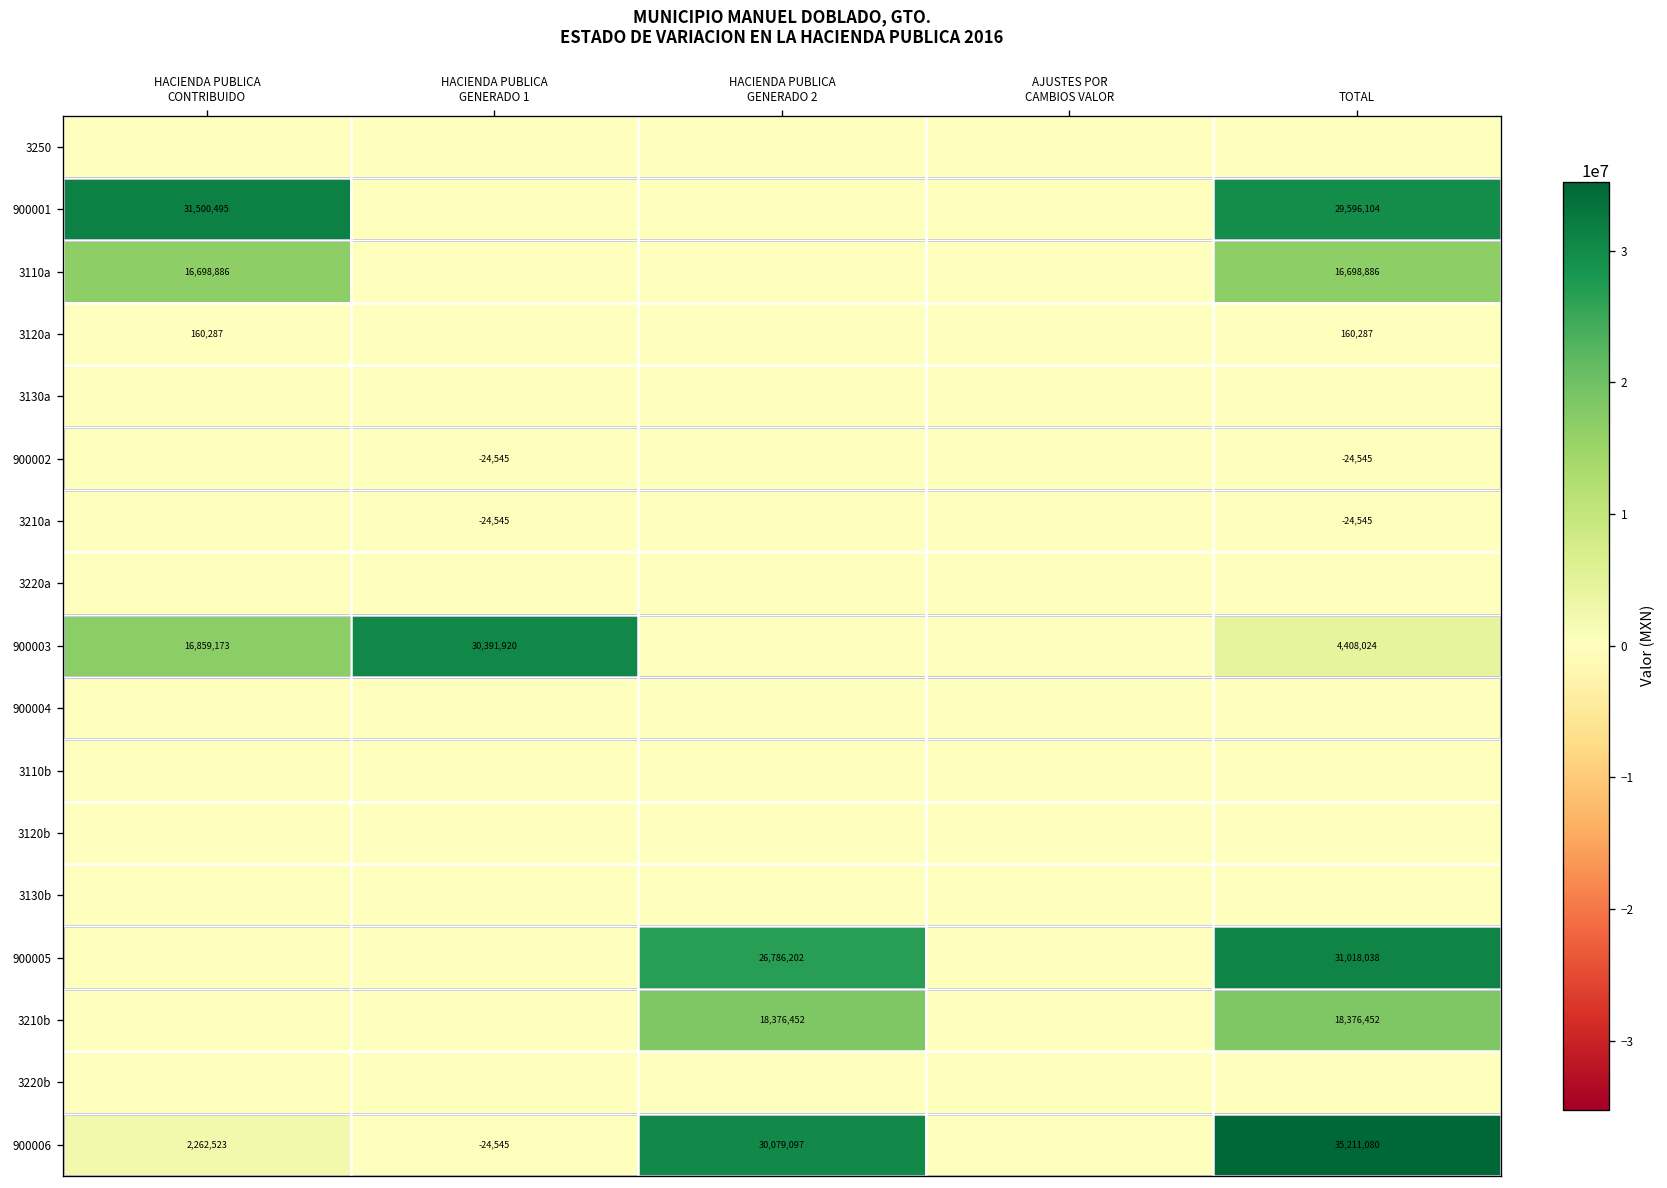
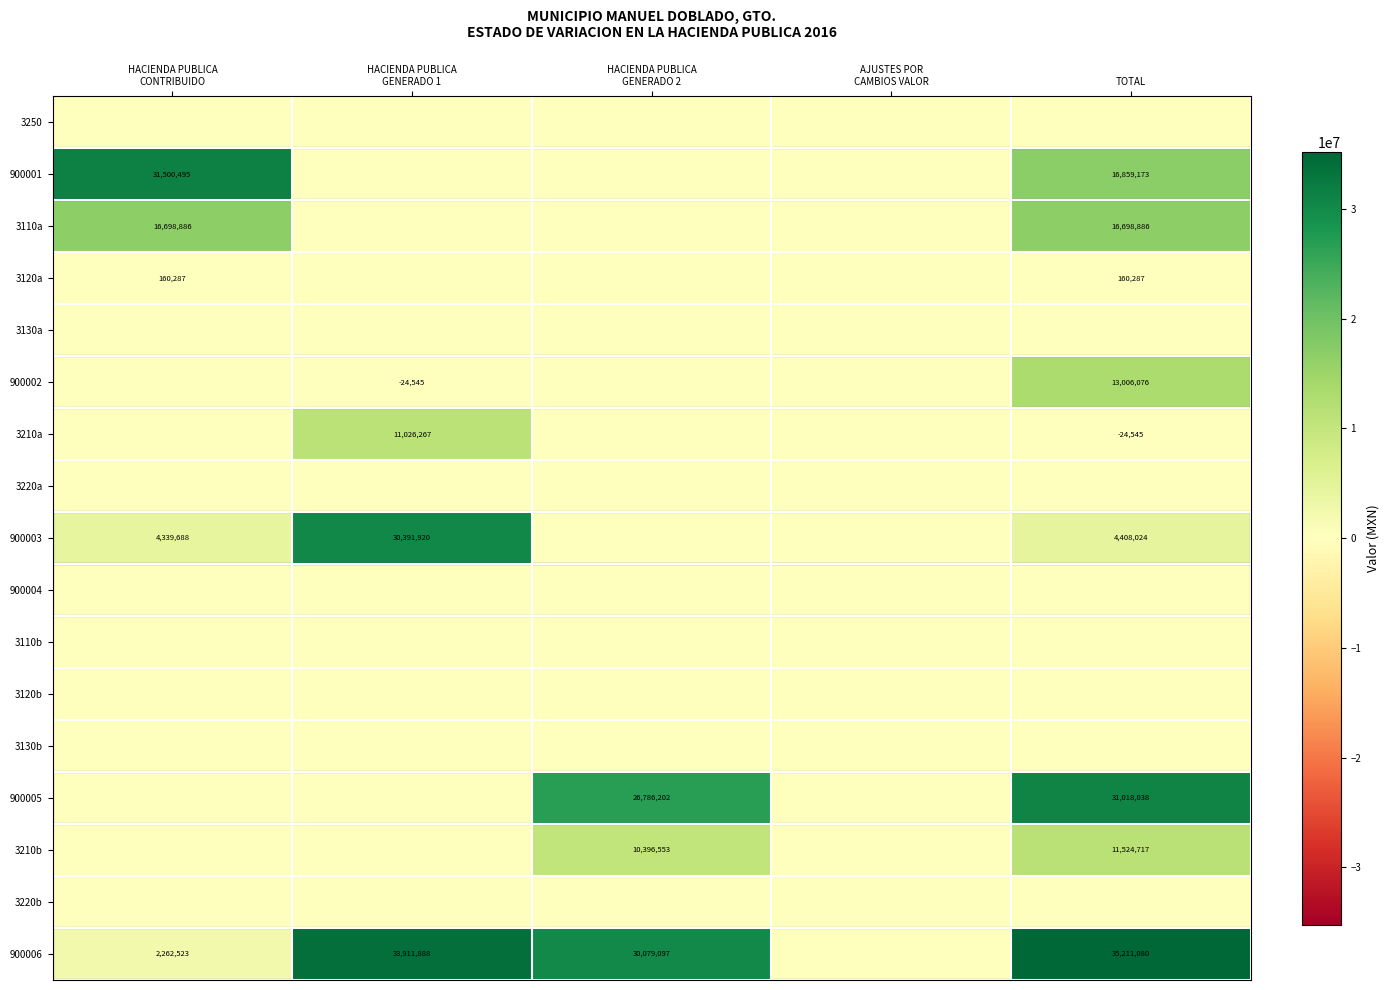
  {
    "900001": {
      "HACIENDA PUBLICA CONTRIBUIDO": "31,500,495",
-     "TOTAL": "29,596,104"
+     "TOTAL": "16,859,173"
    },
    "3110a": {
      "HACIENDA PUBLICA CONTRIBUIDO": "16,698,886",
      "TOTAL": "16,698,886"
    },
    "3120a": {
      "HACIENDA PUBLICA CONTRIBUIDO": "160,287",
      "TOTAL": "160,287"
    },
    "900002": {
      "HACIENDA PUBLICA GENERADO 1": "-24,545",
-     "TOTAL": "-24,545"
+     "TOTAL": "13,006,076"
    },
    "3210a": {
-     "HACIENDA PUBLICA GENERADO 1": "-24,545",
+     "HACIENDA PUBLICA GENERADO 1": "11,026,267",
      "TOTAL": "-24,545"
    },
    "900003": {
-     "HACIENDA PUBLICA CONTRIBUIDO": "16,859,173",
+     "HACIENDA PUBLICA CONTRIBUIDO": "4,339,688",
      "HACIENDA PUBLICA GENERADO 1": "30,391,920",
      "TOTAL": "4,408,024"
    },
    "900005": {
      "HACIENDA PUBLICA GENERADO 2": "26,786,202",
      "TOTAL": "31,018,038"
    },
    "3210b": {
-     "HACIENDA PUBLICA GENERADO 2": "18,376,452",
-     "TOTAL": "18,376,452"
+     "HACIENDA PUBLICA GENERADO 2": "10,396,553",
+     "TOTAL": "11,524,717"
    },
    "900006": {
      "HACIENDA PUBLICA CONTRIBUIDO": "2,262,523",
-     "HACIENDA PUBLICA GENERADO 1": "-24,545",
+     "HACIENDA PUBLICA GENERADO 1": "33,911,888",
      "HACIENDA PUBLICA GENERADO 2": "30,079,097",
      "TOTAL": "35,211,080"
    }
  }
